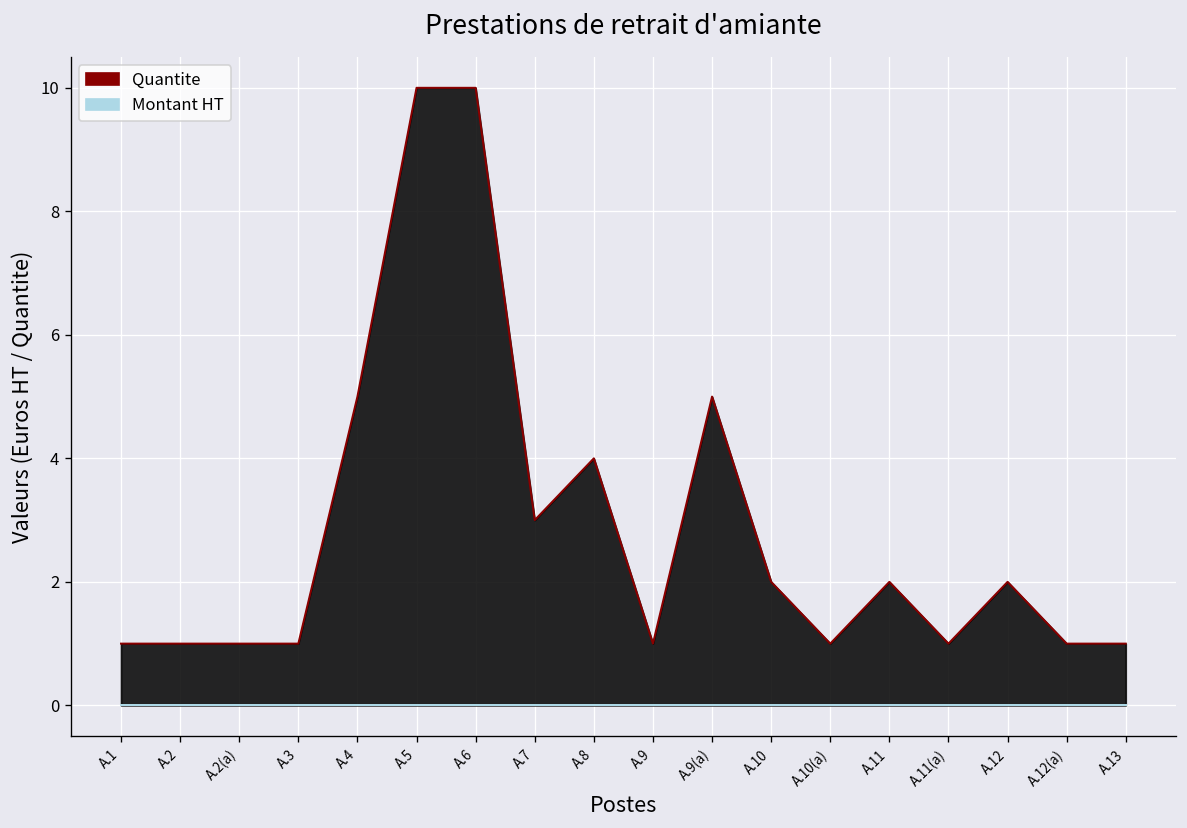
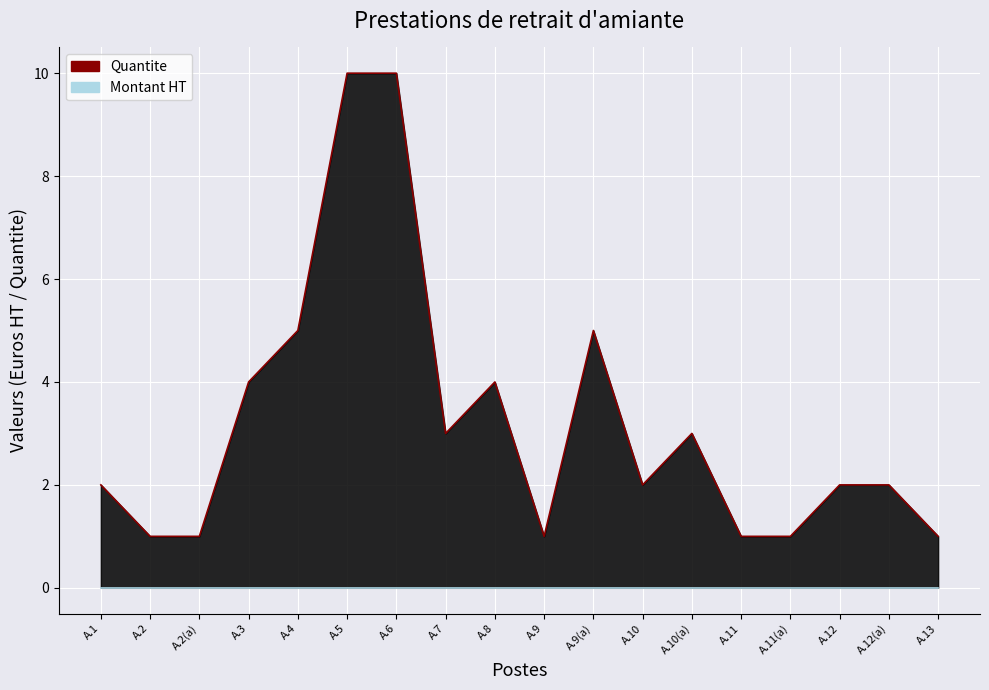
  {
    "Quantite": {
-     "A.1": 1,
+     "A.1": 2,
      "A.2": 1,
      "A.2(a)": 1,
-     "A.3": 1,
+     "A.3": 4,
      "A.4": 5,
      "A.5": 10,
      "A.6": 10,
      "A.7": 3,
      "A.8": 4,
      "A.9": 1,
      "A.9(a)": 5,
      "A.10": 2,
-     "A.10(a)": 1,
-     "A.11": 2,
+     "A.10(a)": 3,
+     "A.11": 1,
      "A.11(a)": 1,
      "A.12": 2,
-     "A.12(a)": 1,
+     "A.12(a)": 2,
      "A.13": 1
    },
    "Montant HT": {
      "A.1": 0,
      "A.2": 0,
      "A.2(a)": 0,
      "A.3": 0,
      "A.4": 0,
      "A.5": 0,
      "A.6": 0,
      "A.7": 0,
      "A.8": 0,
      "A.9": 0,
      "A.9(a)": 0,
      "A.10": 0,
      "A.10(a)": 0,
      "A.11": 0,
      "A.11(a)": 0,
      "A.12": 0,
      "A.12(a)": 0,
      "A.13": 0
    }
  }
